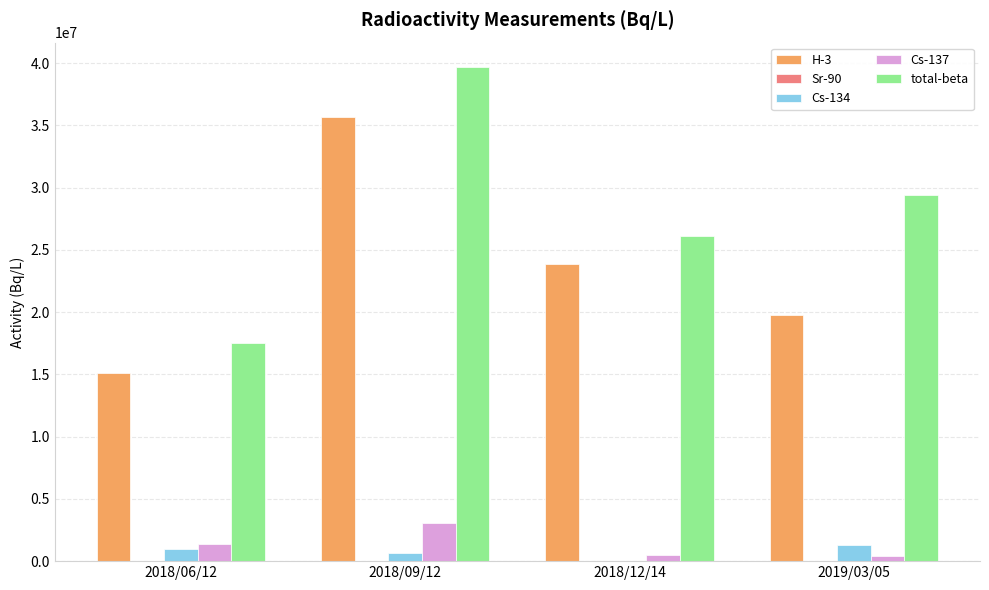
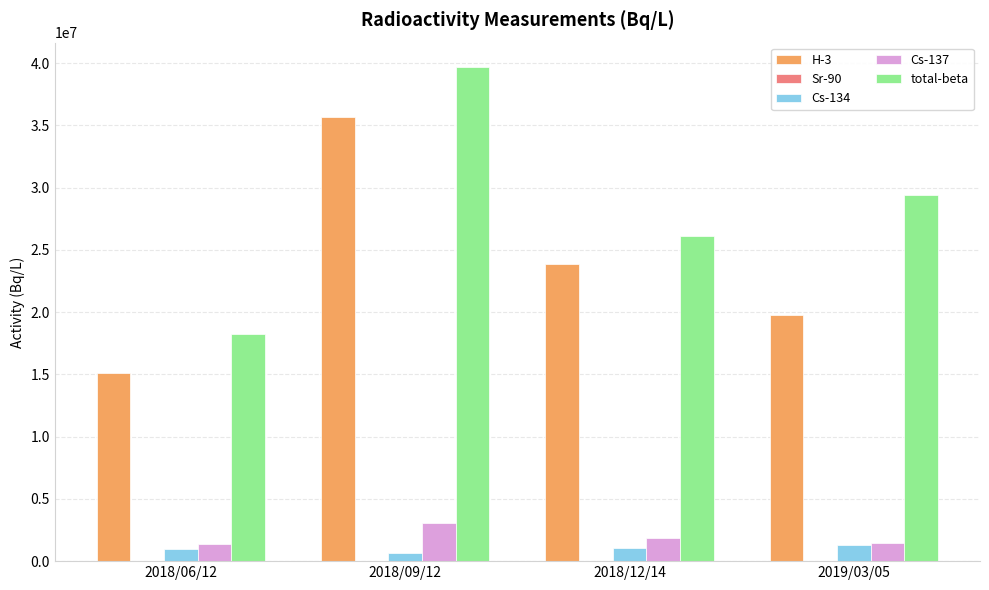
  {
    "Cs-134": {
      "2018/06/12": 1000000,
      "2018/09/12": 700000,
-     "2018/12/14": 0,
+     "2018/12/14": 1000000,
      "2019/03/05": 1300000
    },
    "Cs-137": {
      "2018/06/12": 1400000,
      "2018/09/12": 3100000,
-     "2018/12/14": 500000,
-     "2019/03/05": 400000
+     "2018/12/14": 1900000,
+     "2019/03/05": 1400000
    },
    "total-beta": {
-     "2018/06/12": 17500000,
+     "2018/06/12": 18300000,
      "2018/09/12": 39700000,
      "2018/12/14": 26100000,
      "2019/03/05": 29400000
    }
  }
